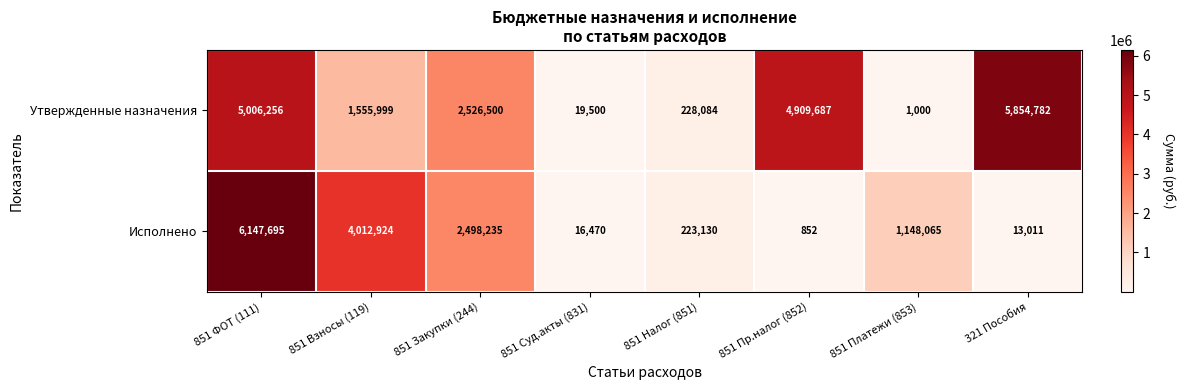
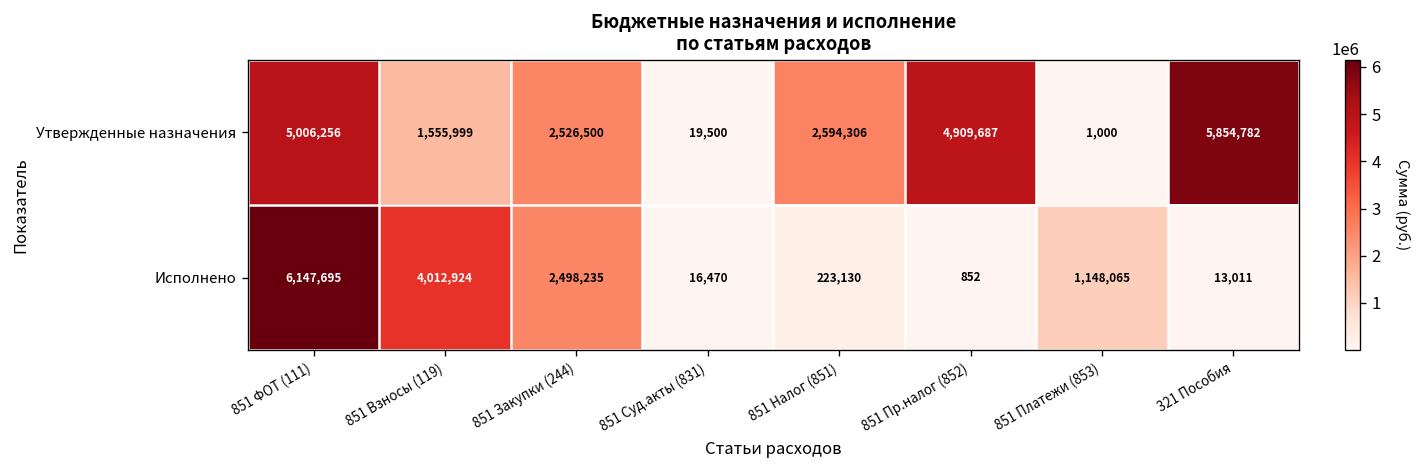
  {
    "Утвержденные назначения": {
      "851 ФОТ (111)": "5,006,256",
      "851 Взносы (119)": "1,555,999",
      "851 Закупки (244)": "2,526,500",
      "851 Суд.акты (831)": "19,500",
-     "851 Налог (851)": "228,084",
+     "851 Налог (851)": "2,594,306",
      "851 Пр.налог (852)": "4,909,687",
      "851 Платежи (853)": "1,000",
      "321 Пособия": "5,854,782"
    },
    "Исполнено": {
      "851 ФОТ (111)": "6,147,695",
      "851 Взносы (119)": "4,012,924",
      "851 Закупки (244)": "2,498,235",
      "851 Суд.акты (831)": "16,470",
      "851 Налог (851)": "223,130",
      "851 Пр.налог (852)": "852",
      "851 Платежи (853)": "1,148,065",
      "321 Пособия": "13,011"
    }
  }
